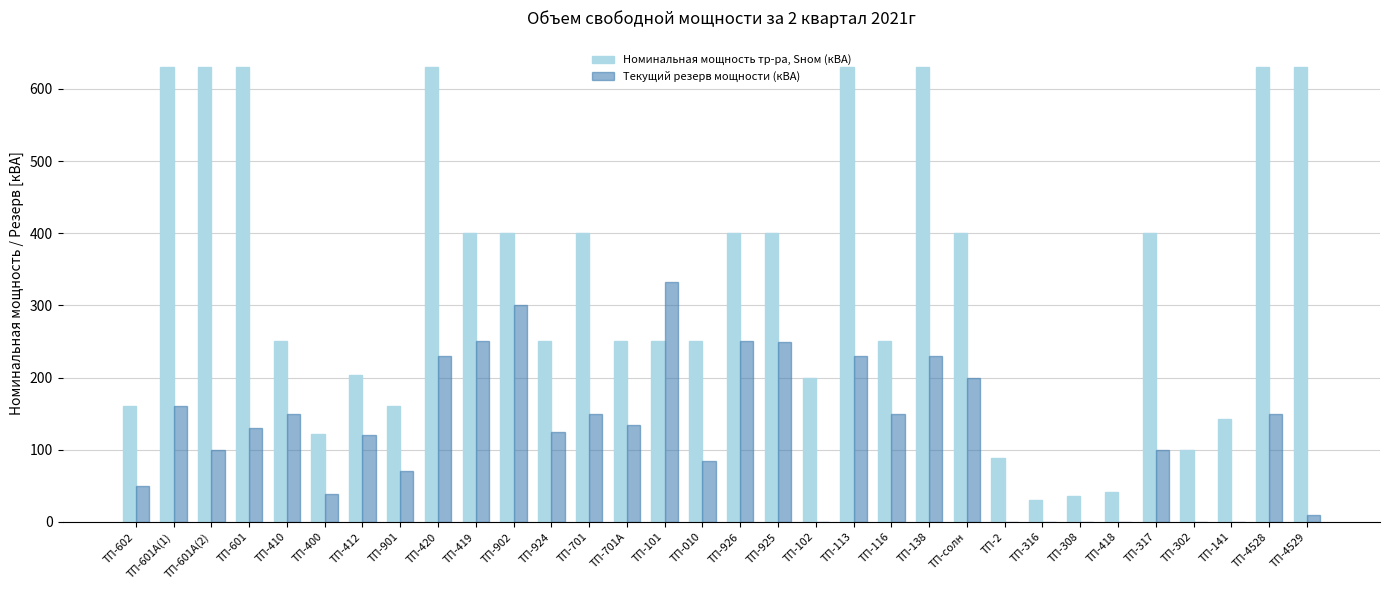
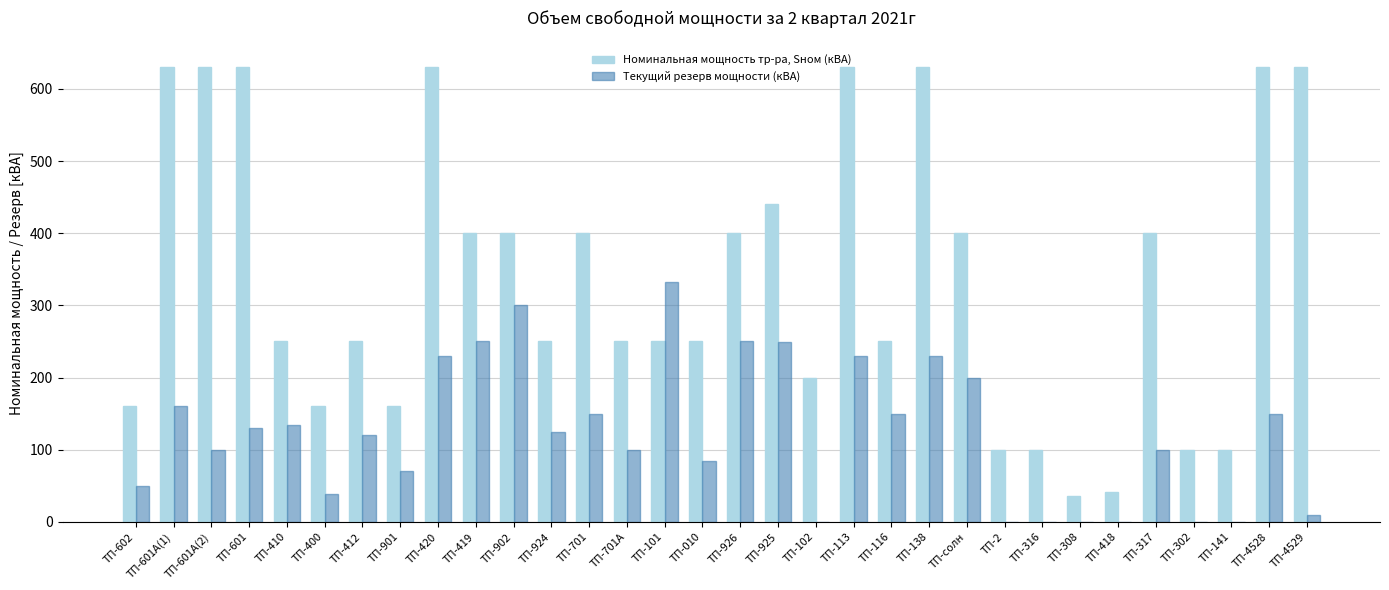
  {
    "Номинальная мощность тр-ра, Sном (кВА)": {
      "ТП-602": 160,
      "ТП-601А(1)": 630,
      "ТП-601А(2)": 630,
      "ТП-601": 630,
      "ТП-410": 250,
-     "ТП-400": 120,
-     "ТП-412": 200,
+     "ТП-400": 160,
+     "ТП-412": 250,
      "ТП-901": 160,
      "ТП-420": 630,
      "ТП-419": 400,
      "ТП-902": 400,
      "ТП-924": 250,
      "ТП-701": 400,
      "ТП-701А": 250,
      "ТП-101": 250,
      "ТП-010": 250,
      "ТП-926": 400,
-     "ТП-925": 400,
+     "ТП-925": 440,
      "ТП-102": 200,
      "ТП-113": 630,
      "ТП-116": 250,
      "ТП-138": 630,
      "ТП-солн": 400,
-     "ТП-2": 90,
-     "ТП-316": 30,
+     "ТП-2": 100,
+     "ТП-316": 100,
      "ТП-308": 40,
      "ТП-418": 40,
      "ТП-317": 400,
      "ТП-302": 100,
-     "ТП-141": 140,
+     "ТП-141": 100,
      "ТП-4528": 630,
      "ТП-4529": 630
    },
    "Текущий резерв мощности (кВА)": {
      "ТП-602": 50,
      "ТП-601А(1)": 160,
      "ТП-601А(2)": 100,
      "ТП-601": 130,
-     "ТП-410": 150,
+     "ТП-410": 130,
      "ТП-400": 40,
      "ТП-412": 120,
      "ТП-901": 70,
      "ТП-420": 230,
      "ТП-419": 250,
      "ТП-902": 300,
      "ТП-924": 120,
      "ТП-701": 150,
-     "ТП-701А": 130,
+     "ТП-701А": 100,
      "ТП-101": 330,
      "ТП-010": 80,
      "ТП-926": 250,
      "ТП-925": 250,
      "ТП-102": 0,
      "ТП-113": 230,
      "ТП-116": 150,
      "ТП-138": 230,
      "ТП-солн": 200,
      "ТП-2": 0,
      "ТП-316": 0,
      "ТП-308": 0,
      "ТП-418": 0,
      "ТП-317": 100,
      "ТП-302": 0,
      "ТП-141": 0,
      "ТП-4528": 150,
      "ТП-4529": 10
    }
  }
